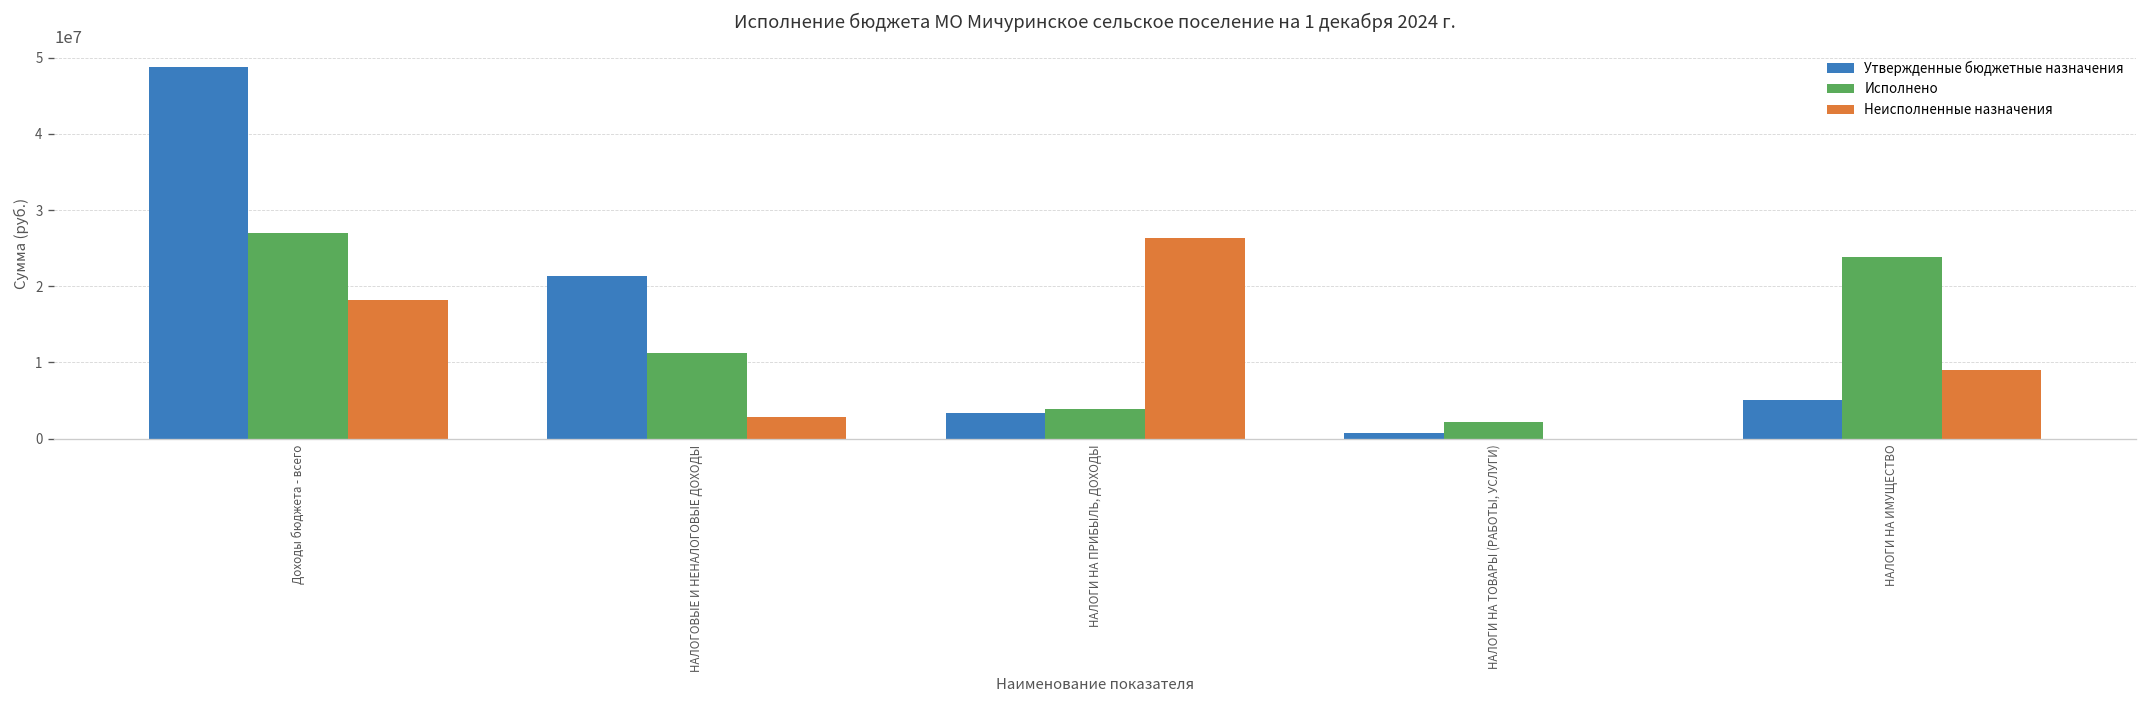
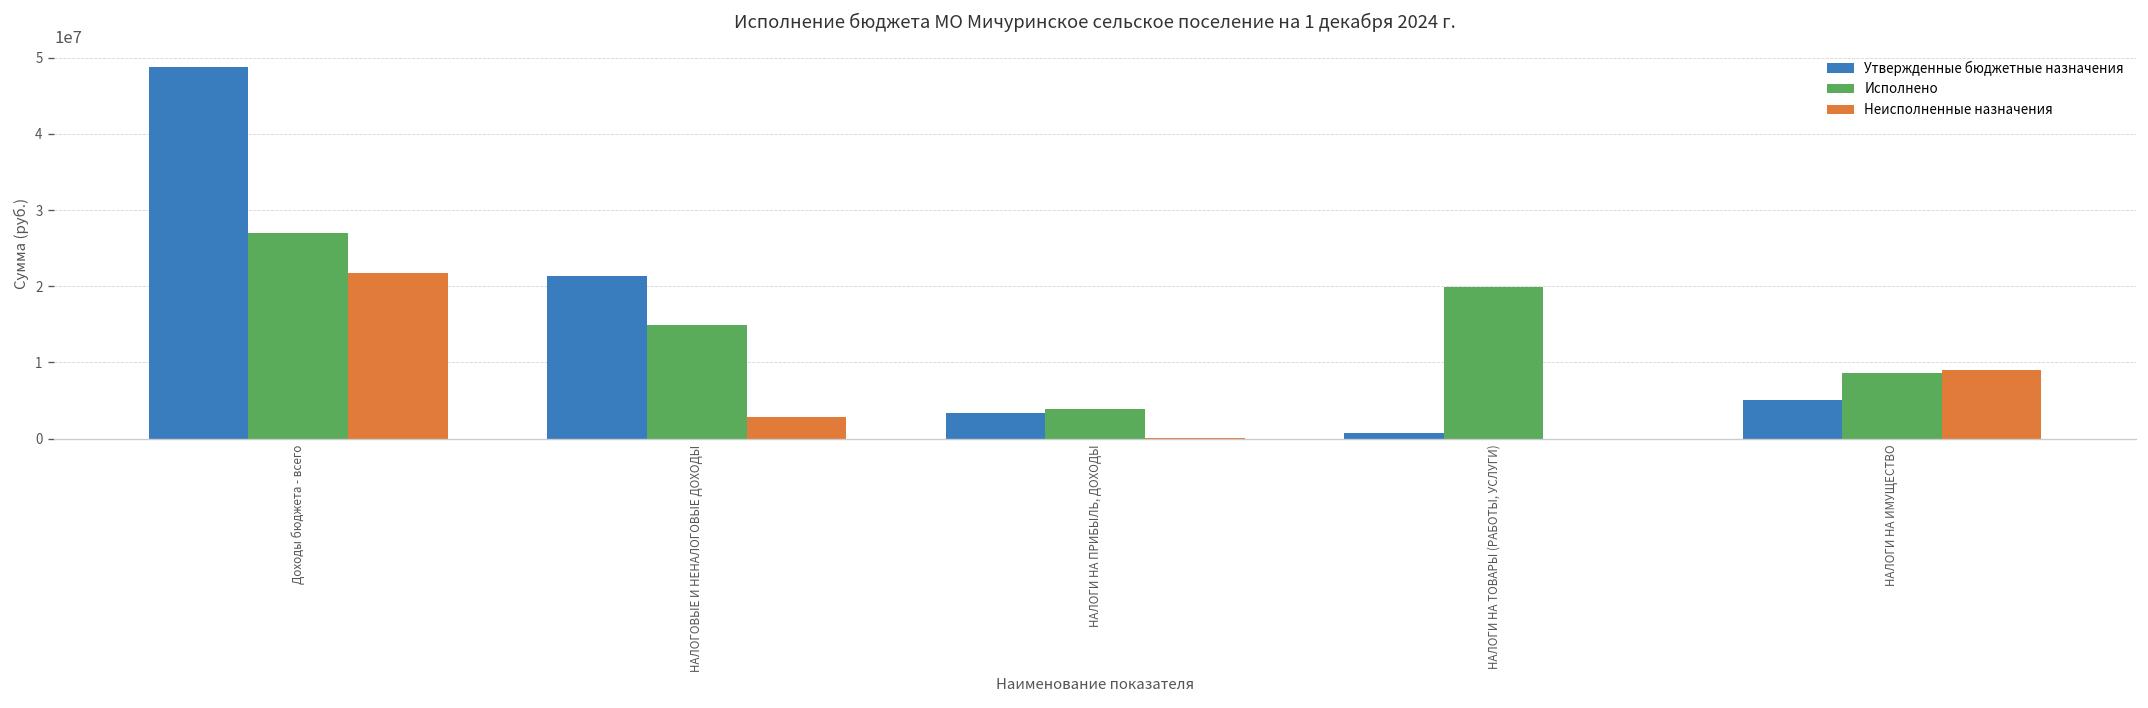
  {
    "Утвержденные бюджетные назначения": {
      "Доходы бюджета - всего": 49000000,
      "НАЛОГОВЫЕ И НЕНАЛОГОВЫЕ ДОХОДЫ": 21000000,
      "НАЛОГИ НА ПРИБЫЛЬ, ДОХОДЫ": 3000000,
      "НАЛОГИ НА ТОВАРЫ (РАБОТЫ, УСЛУГИ)": 1000000,
      "НАЛОГИ НА ИМУЩЕСТВО": 5000000
    },
    "Исполнено": {
      "Доходы бюджета - всего": 27000000,
-     "НАЛОГОВЫЕ И НЕНАЛОГОВЫЕ ДОХОДЫ": 11000000,
+     "НАЛОГОВЫЕ И НЕНАЛОГОВЫЕ ДОХОДЫ": 15000000,
      "НАЛОГИ НА ПРИБЫЛЬ, ДОХОДЫ": 4000000,
-     "НАЛОГИ НА ТОВАРЫ (РАБОТЫ, УСЛУГИ)": 2000000,
-     "НАЛОГИ НА ИМУЩЕСТВО": 24000000
+     "НАЛОГИ НА ТОВАРЫ (РАБОТЫ, УСЛУГИ)": 20000000,
+     "НАЛОГИ НА ИМУЩЕСТВО": 9000000
    },
    "Неисполненные назначения": {
-     "Доходы бюджета - всего": 18000000,
+     "Доходы бюджета - всего": 22000000,
      "НАЛОГОВЫЕ И НЕНАЛОГОВЫЕ ДОХОДЫ": 3000000,
-     "НАЛОГИ НА ПРИБЫЛЬ, ДОХОДЫ": 26000000,
+     "НАЛОГИ НА ПРИБЫЛЬ, ДОХОДЫ": 0,
      "НАЛОГИ НА ТОВАРЫ (РАБОТЫ, УСЛУГИ)": 0,
      "НАЛОГИ НА ИМУЩЕСТВО": 9000000
    }
  }
